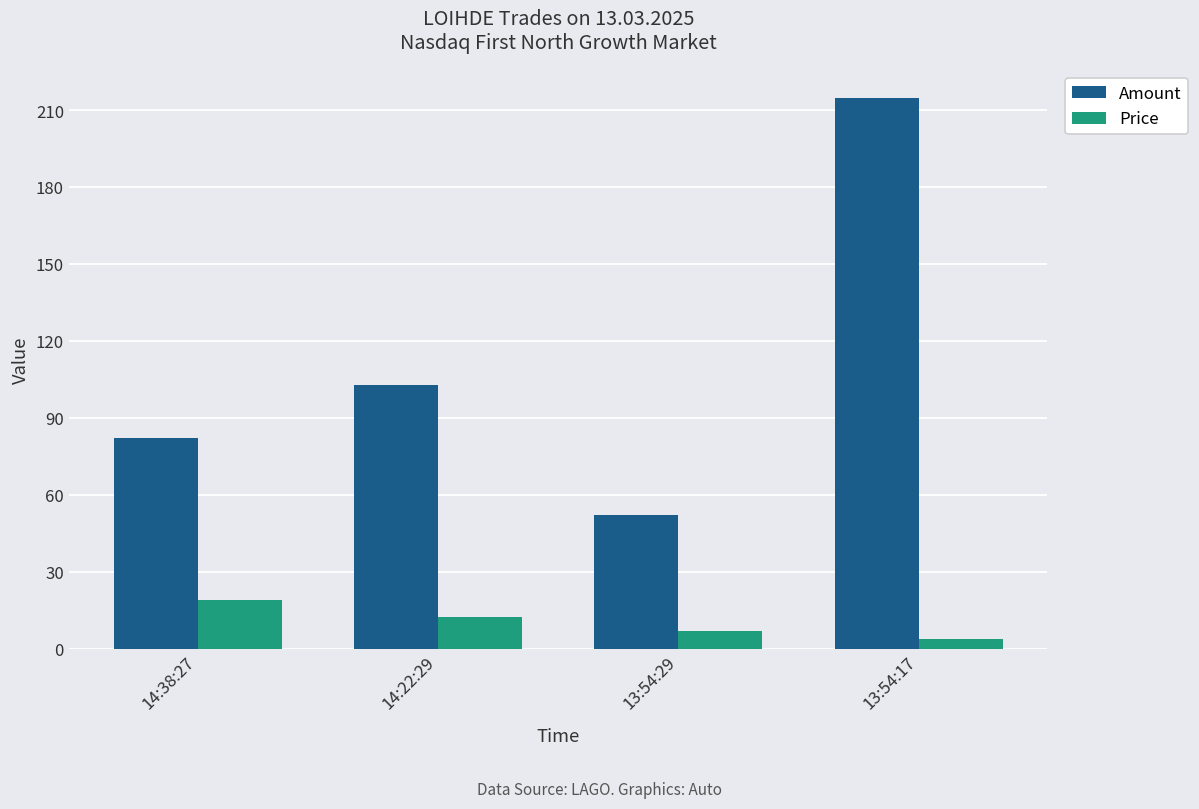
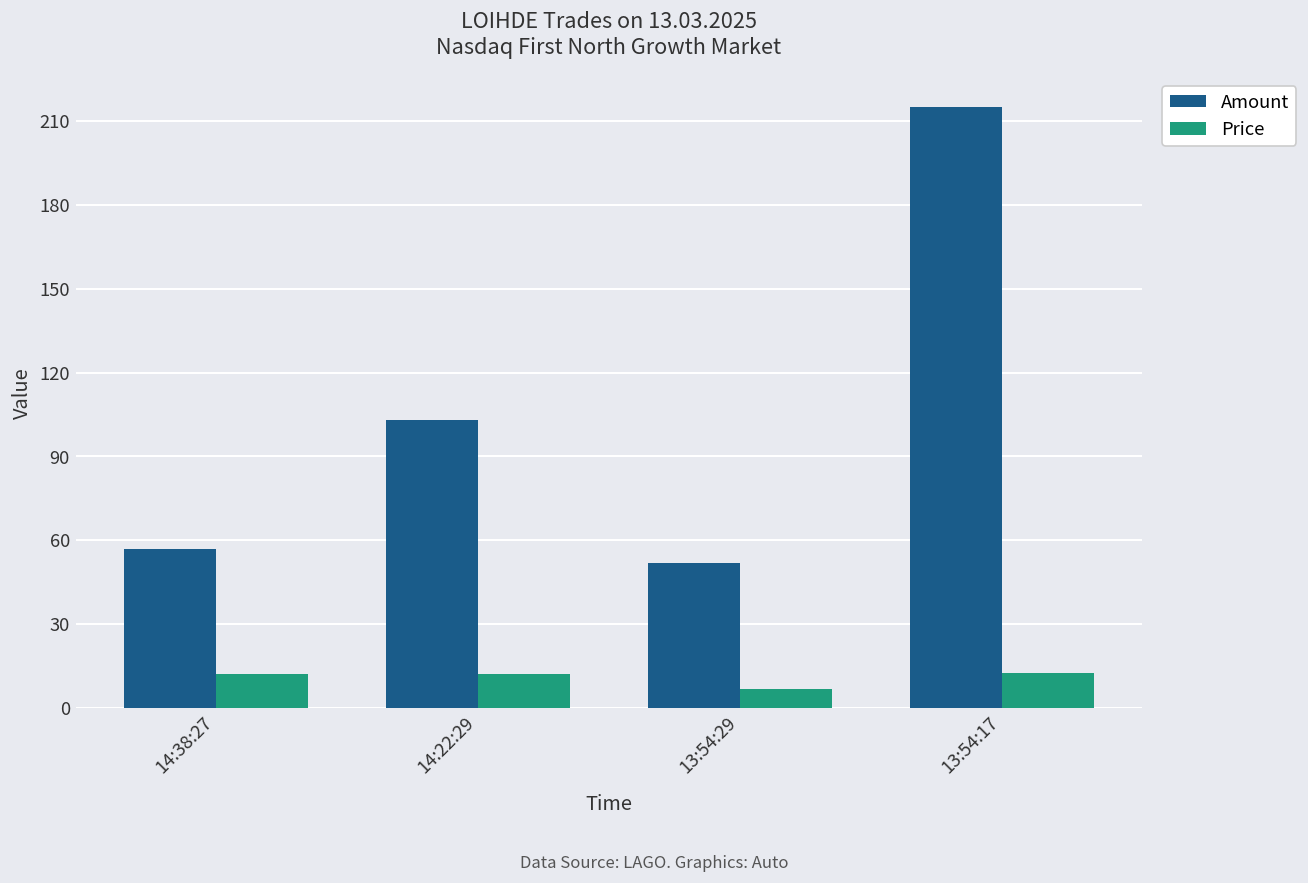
  {
    "Amount": {
-     "14:38:27": 82,
+     "14:38:27": 57,
      "14:22:29": 103,
      "13:54:29": 52,
      "13:54:17": 215
    },
    "Price": {
-     "14:38:27": 19,
+     "14:38:27": 12,
      "14:22:29": 12,
      "13:54:29": 7,
-     "13:54:17": 4
+     "13:54:17": 13
    }
  }
